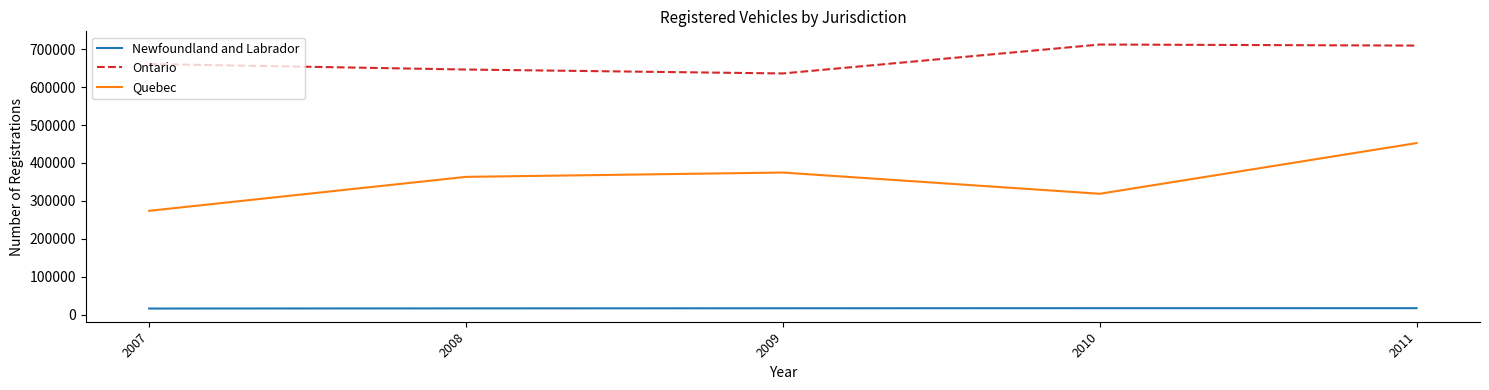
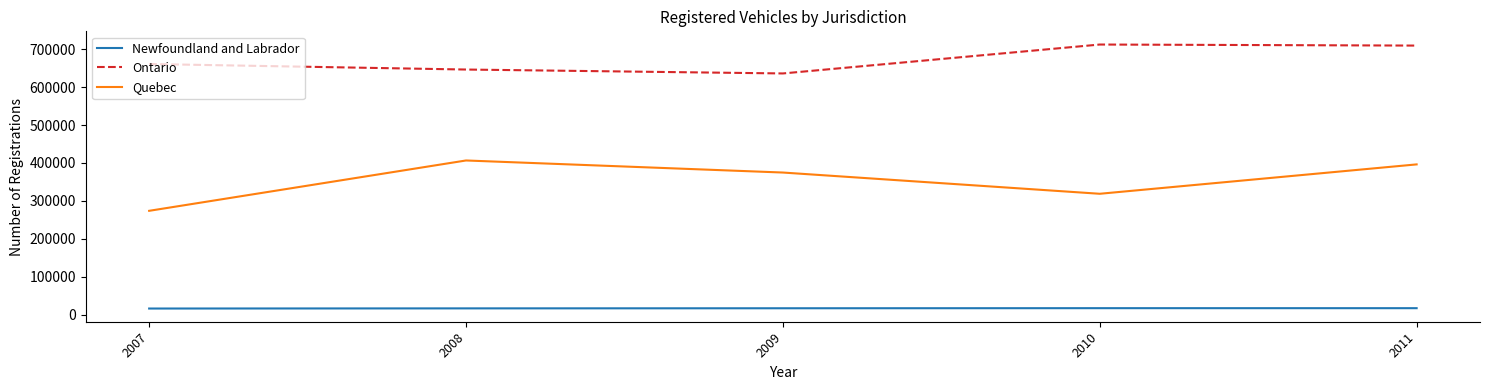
  {
    "Newfoundland and Labrador": {
      "2007": 20000,
      "2008": 20000,
      "2009": 20000,
      "2010": 20000,
      "2011": 20000
    },
    "Ontario": {
      "2008": 650000,
      "2009": 640000,
      "2010": 710000,
      "2011": 710000
    },
    "Quebec": {
      "2007": 270000,
-     "2008": 360000,
+     "2008": 410000,
      "2009": 370000,
      "2010": 320000,
-     "2011": 450000
+     "2011": 400000
    }
  }
